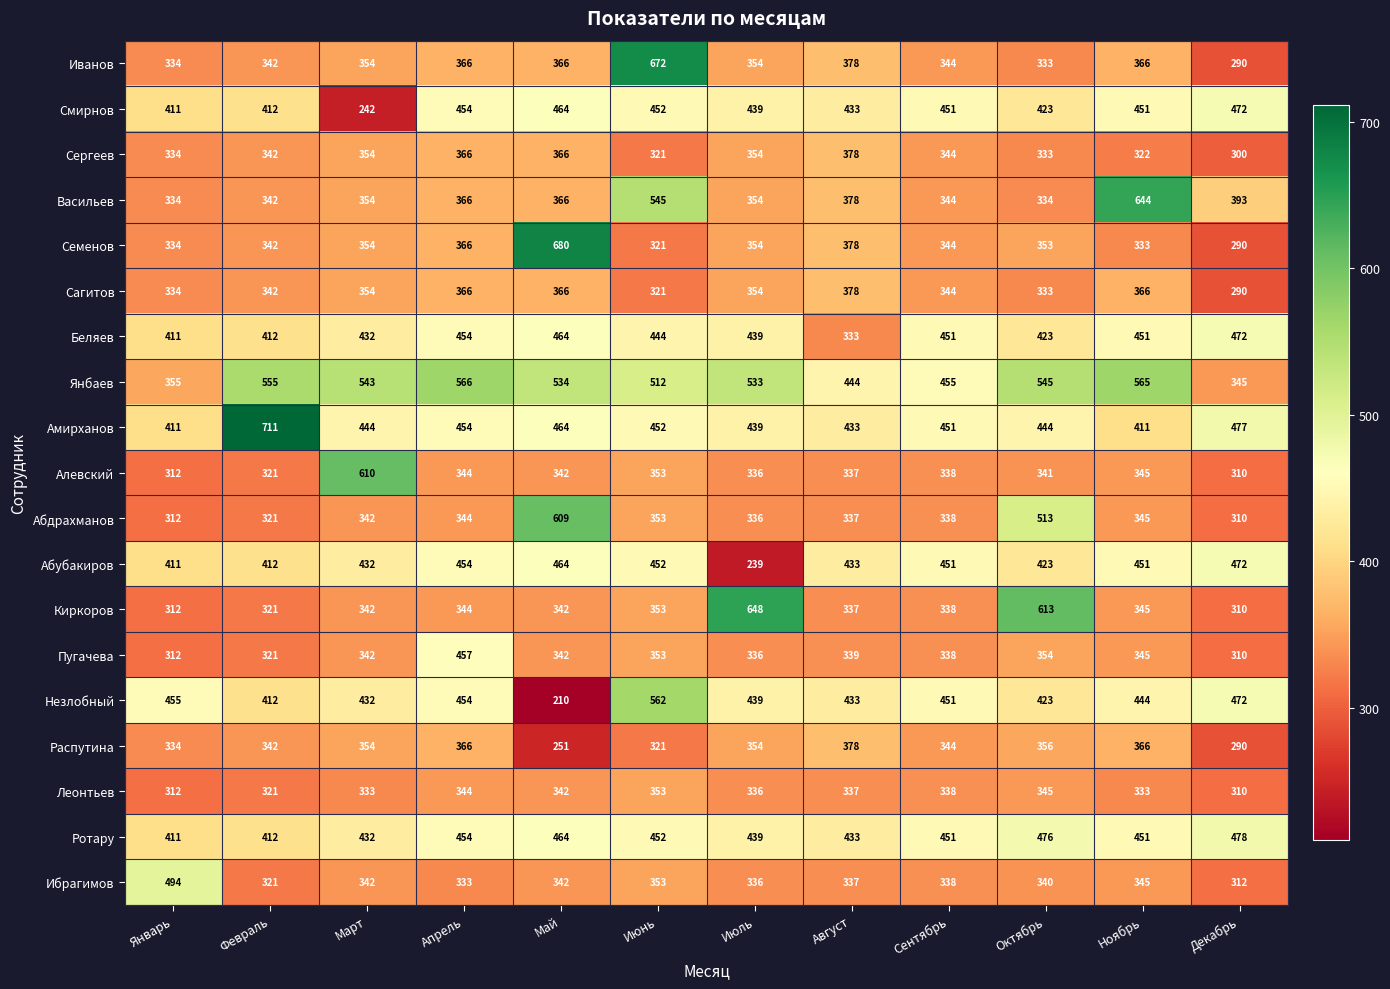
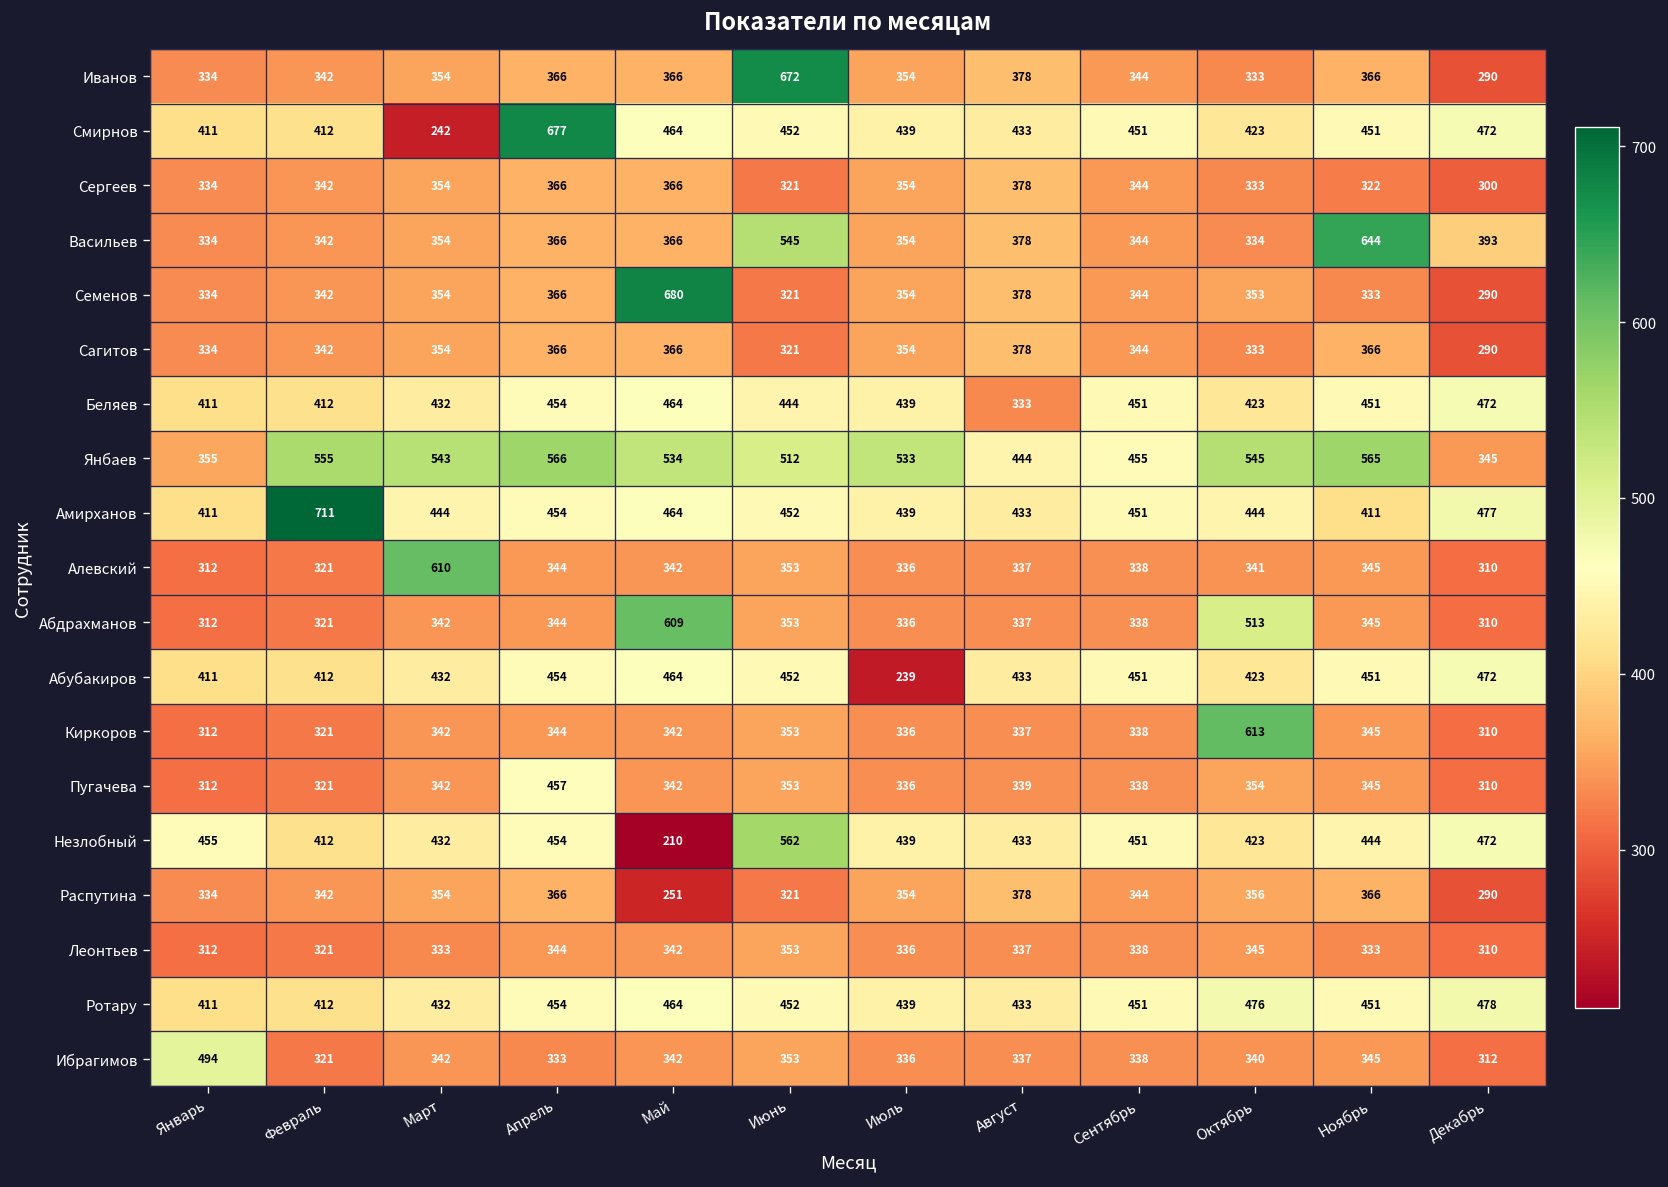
  {
    "Смирнов": {
      "Январь": 411,
      "Февраль": 412,
      "Март": 242,
-     "Апрель": 454,
+     "Апрель": 677,
      "Май": 464,
      "Июнь": 452,
      "Июль": 439,
      "Август": 433,
      "Сентябрь": 451,
      "Октябрь": 423,
      "Ноябрь": 451,
      "Декабрь": 472
    },
    "Киркоров": {
      "Январь": 312,
      "Февраль": 321,
      "Март": 342,
      "Апрель": 344,
      "Май": 342,
      "Июнь": 353,
-     "Июль": 648,
+     "Июль": 336,
      "Август": 337,
      "Сентябрь": 338,
      "Октябрь": 613,
      "Ноябрь": 345,
      "Декабрь": 310
    }
  }
